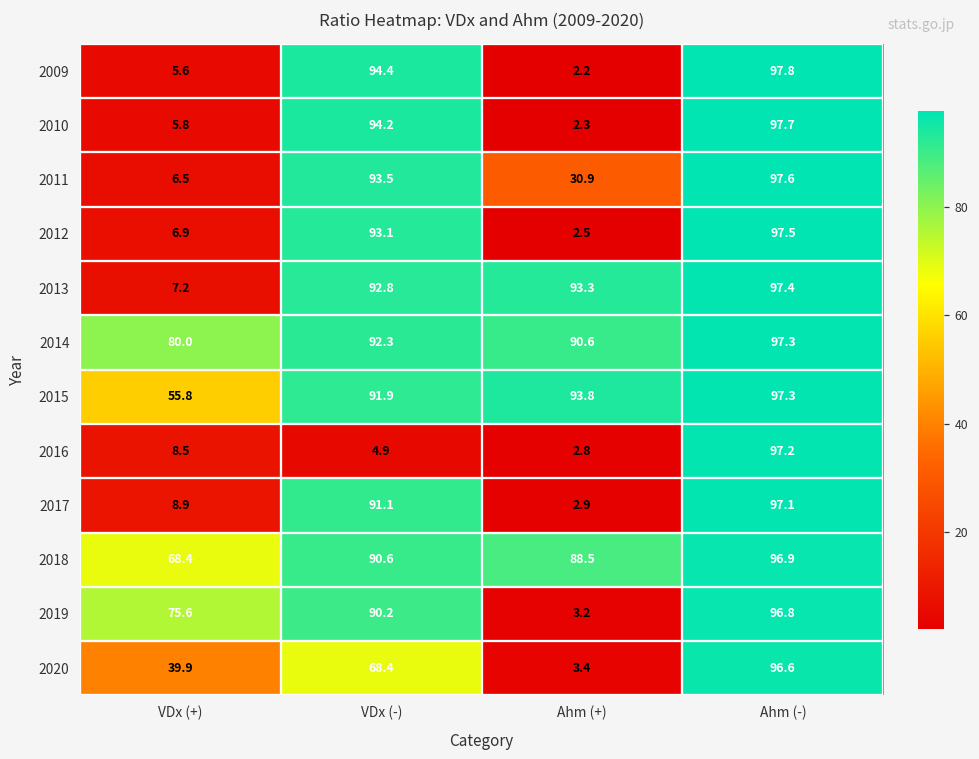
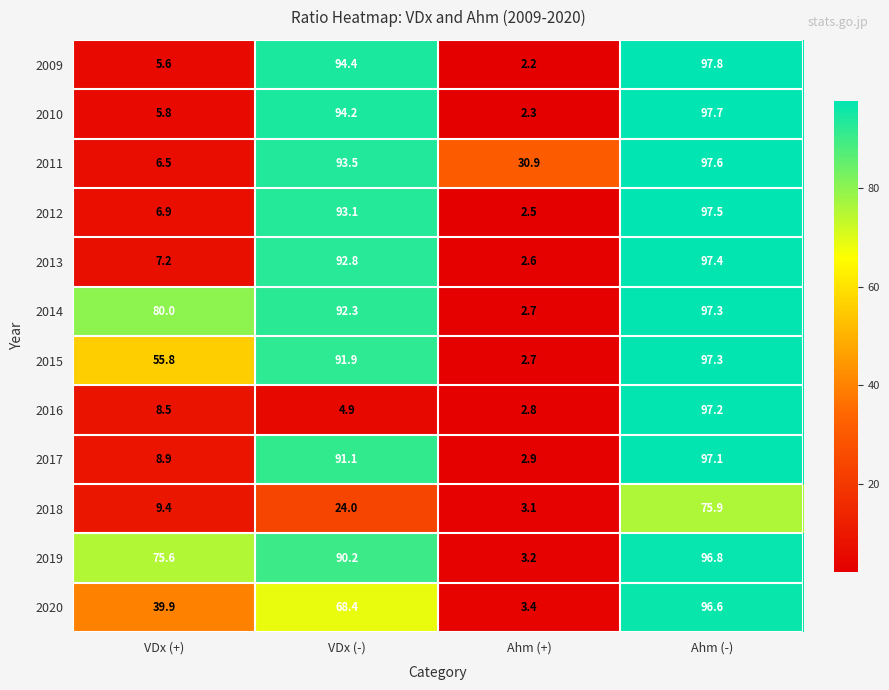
  {
    "2009": {
      "VDx (+)": 5.6,
      "VDx (-)": 94.4,
      "Ahm (+)": 2.2,
      "Ahm (-)": 97.8
    },
    "2010": {
      "VDx (+)": 5.8,
      "VDx (-)": 94.2,
      "Ahm (+)": 2.3,
      "Ahm (-)": 97.7
    },
    "2011": {
      "VDx (+)": 6.5,
      "VDx (-)": 93.5,
      "Ahm (+)": 30.9,
      "Ahm (-)": 97.6
    },
    "2012": {
      "VDx (+)": 6.9,
      "VDx (-)": 93.1,
      "Ahm (+)": 2.5,
      "Ahm (-)": 97.5
    },
    "2013": {
      "VDx (+)": 7.2,
      "VDx (-)": 92.8,
-     "Ahm (+)": 93.3,
+     "Ahm (+)": 2.6,
      "Ahm (-)": 97.4
    },
    "2014": {
      "VDx (+)": 80.0,
      "VDx (-)": 92.3,
-     "Ahm (+)": 90.6,
+     "Ahm (+)": 2.7,
      "Ahm (-)": 97.3
    },
    "2015": {
      "VDx (+)": 55.8,
      "VDx (-)": 91.9,
-     "Ahm (+)": 93.8,
+     "Ahm (+)": 2.7,
      "Ahm (-)": 97.3
    },
    "2016": {
      "VDx (+)": 8.5,
      "VDx (-)": 4.9,
      "Ahm (+)": 2.8,
      "Ahm (-)": 97.2
    },
    "2017": {
      "VDx (+)": 8.9,
      "VDx (-)": 91.1,
      "Ahm (+)": 2.9,
      "Ahm (-)": 97.1
    },
    "2018": {
-     "VDx (+)": 68.4,
-     "VDx (-)": 90.6,
-     "Ahm (+)": 88.5,
-     "Ahm (-)": 96.9
+     "VDx (+)": 9.4,
+     "VDx (-)": 24.0,
+     "Ahm (+)": 3.1,
+     "Ahm (-)": 75.9
    },
    "2019": {
      "VDx (+)": 75.6,
      "VDx (-)": 90.2,
      "Ahm (+)": 3.2,
      "Ahm (-)": 96.8
    },
    "2020": {
      "VDx (+)": 39.9,
      "VDx (-)": 68.4,
      "Ahm (+)": 3.4,
      "Ahm (-)": 96.6
    }
  }
